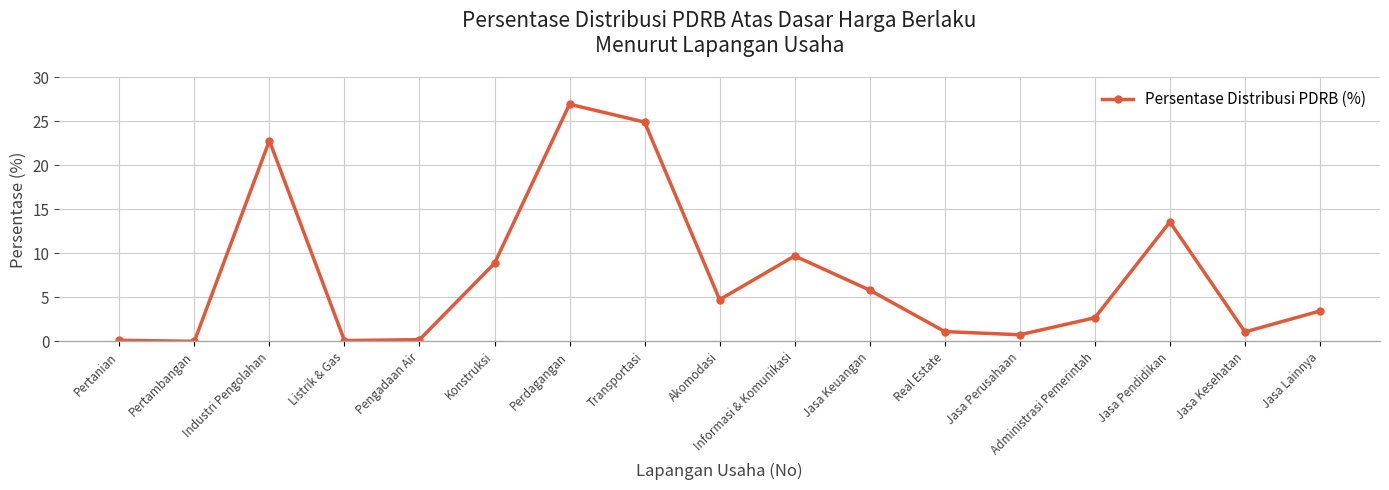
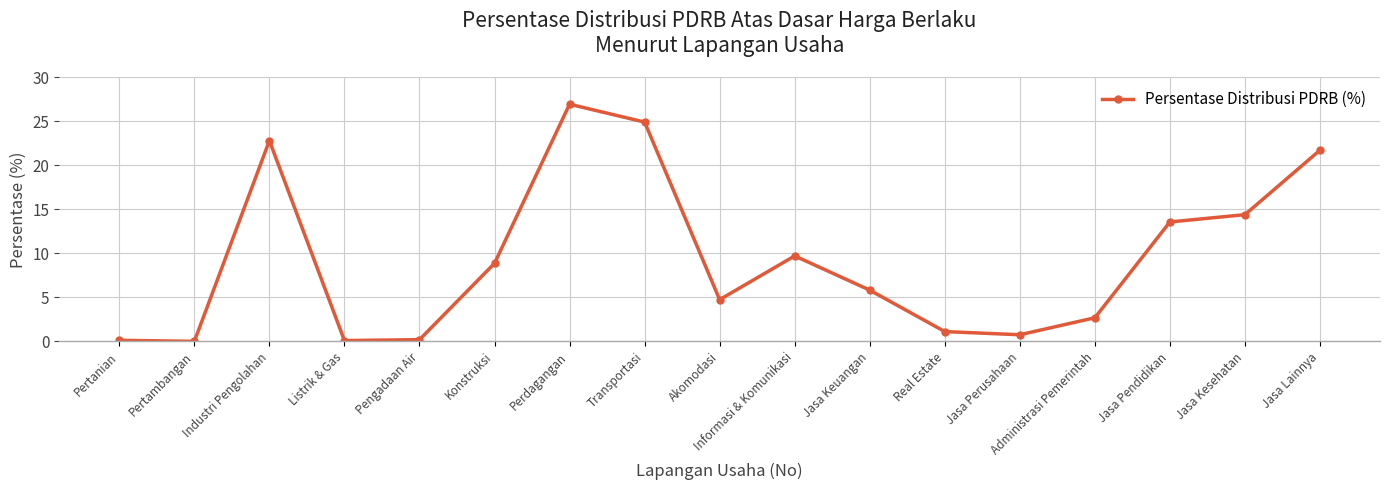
  {
    "Pertanian": 0,
    "Pertambangan": 0,
    "Industri Pengolahan": 23,
    "Listrik & Gas": 0,
    "Pengadaan Air": 0,
    "Konstruksi": 9,
    "Perdagangan": 27,
    "Transportasi": 25,
    "Akomodasi": 5,
    "Informasi & Komunikasi": 10,
    "Jasa Keuangan": 6,
    "Real Estate": 1,
    "Jasa Perusahaan": 1,
    "Administrasi Pemerintah": 3,
    "Jasa Pendidikan": 14,
-   "Jasa Kesehatan": 1,
-   "Jasa Lainnya": 3
+   "Jasa Kesehatan": 14,
+   "Jasa Lainnya": 22
  }
